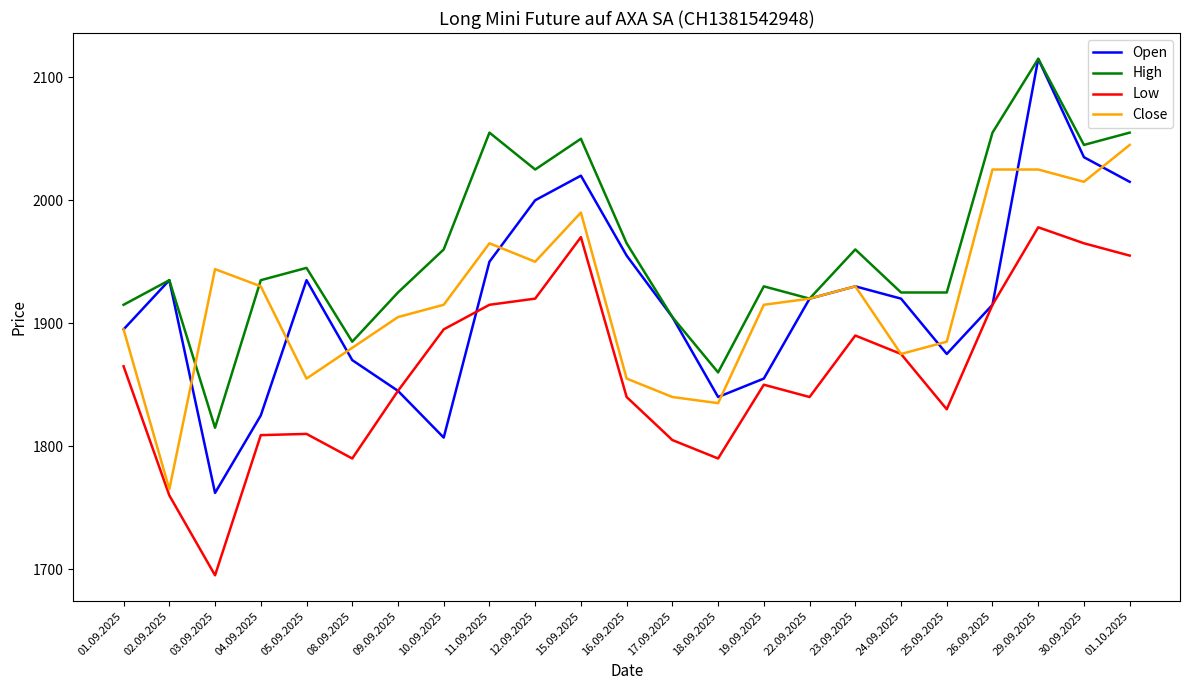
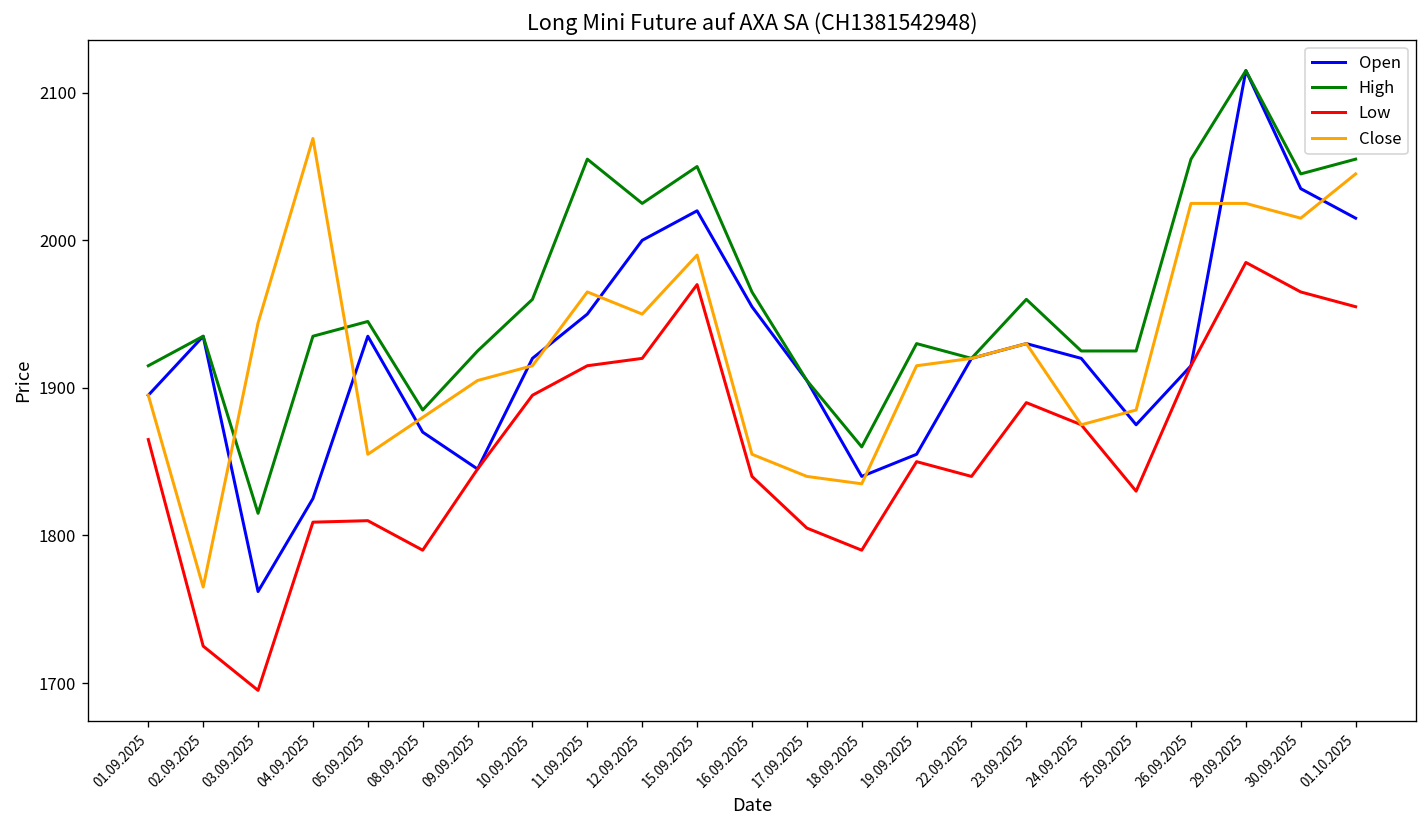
  {
    "Open": {
      "03.09.2025": 1762,
      "04.09.2025": 1825,
      "05.09.2025": 1935,
      "08.09.2025": 1870,
-     "10.09.2025": 1807,
+     "10.09.2025": 1920,
      "11.09.2025": 1950,
      "12.09.2025": 2000,
      "15.09.2025": 2020,
      "16.09.2025": 1955,
      "18.09.2025": 1840,
      "19.09.2025": 1855,
      "24.09.2025": 1920,
      "25.09.2025": 1875,
      "30.09.2025": 2035,
      "01.10.2025": 2015
    },
    "High": {
      "01.09.2025": 1915,
      "03.09.2025": 1815,
      "04.09.2025": 1935,
      "05.09.2025": 1945,
      "08.09.2025": 1885,
      "09.09.2025": 1925,
      "10.09.2025": 1960,
      "11.09.2025": 2055,
      "12.09.2025": 2025,
      "15.09.2025": 2050,
      "16.09.2025": 1965,
      "18.09.2025": 1860,
      "19.09.2025": 1930,
      "23.09.2025": 1960,
      "24.09.2025": 1925,
      "25.09.2025": 1925,
      "26.09.2025": 2055,
      "30.09.2025": 2045,
      "01.10.2025": 2055
    },
    "Low": {
      "01.09.2025": 1865,
-     "02.09.2025": 1760,
+     "02.09.2025": 1725,
      "03.09.2025": 1695,
      "04.09.2025": 1809,
      "05.09.2025": 1810,
      "08.09.2025": 1790,
      "10.09.2025": 1895,
      "11.09.2025": 1915,
      "12.09.2025": 1920,
      "15.09.2025": 1970,
      "16.09.2025": 1840,
      "17.09.2025": 1805,
      "18.09.2025": 1790,
      "19.09.2025": 1850,
      "22.09.2025": 1840,
      "23.09.2025": 1890,
      "25.09.2025": 1830,
-     "29.09.2025": 1978,
+     "29.09.2025": 1985,
      "30.09.2025": 1965,
      "01.10.2025": 1955
    },
    "Close": {
      "02.09.2025": 1765,
      "03.09.2025": 1944,
-     "04.09.2025": 1930,
+     "04.09.2025": 2069,
      "05.09.2025": 1855,
      "08.09.2025": 1880,
      "09.09.2025": 1905,
      "10.09.2025": 1915,
      "11.09.2025": 1965,
      "12.09.2025": 1950,
      "15.09.2025": 1990,
      "16.09.2025": 1855,
      "17.09.2025": 1840,
      "18.09.2025": 1835,
      "19.09.2025": 1915,
      "25.09.2025": 1885,
      "26.09.2025": 2025,
      "29.09.2025": 2025,
      "30.09.2025": 2015,
      "01.10.2025": 2045
    }
  }
